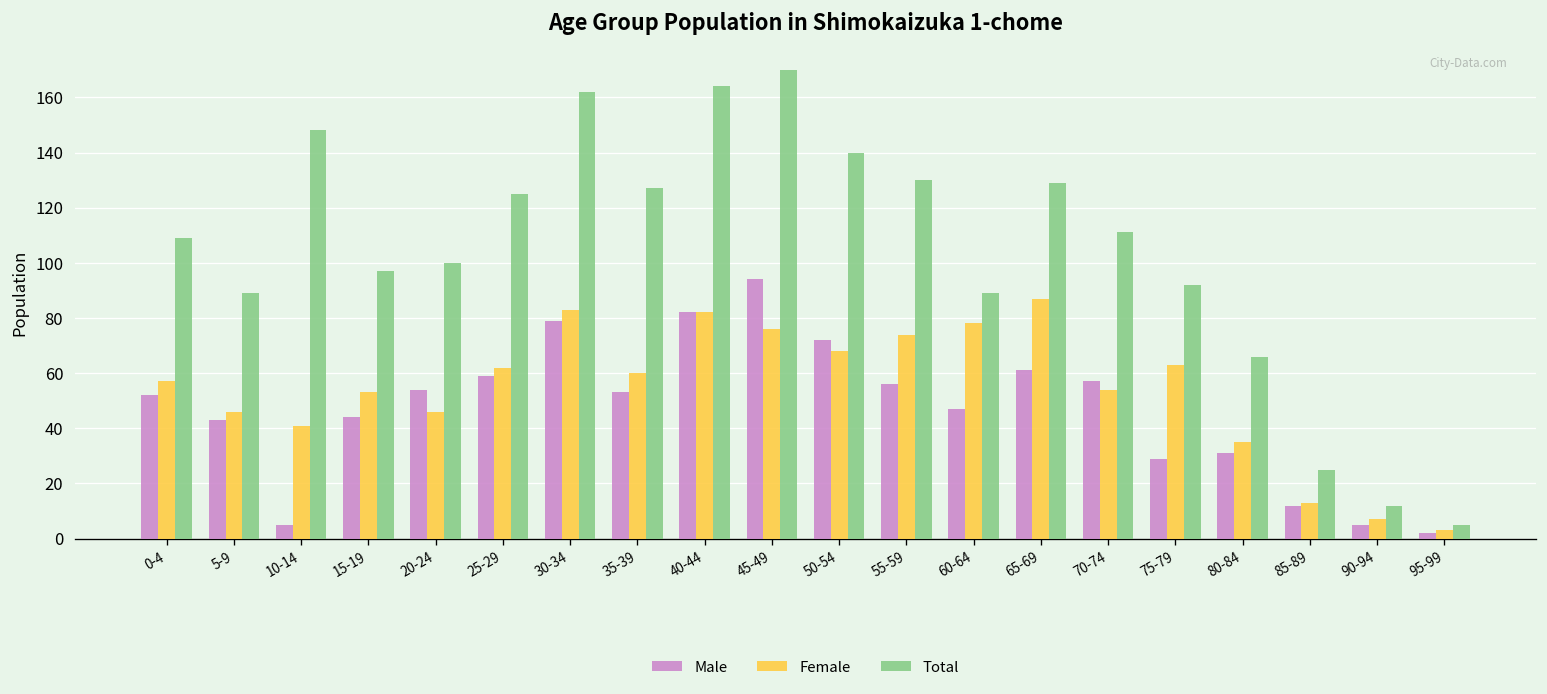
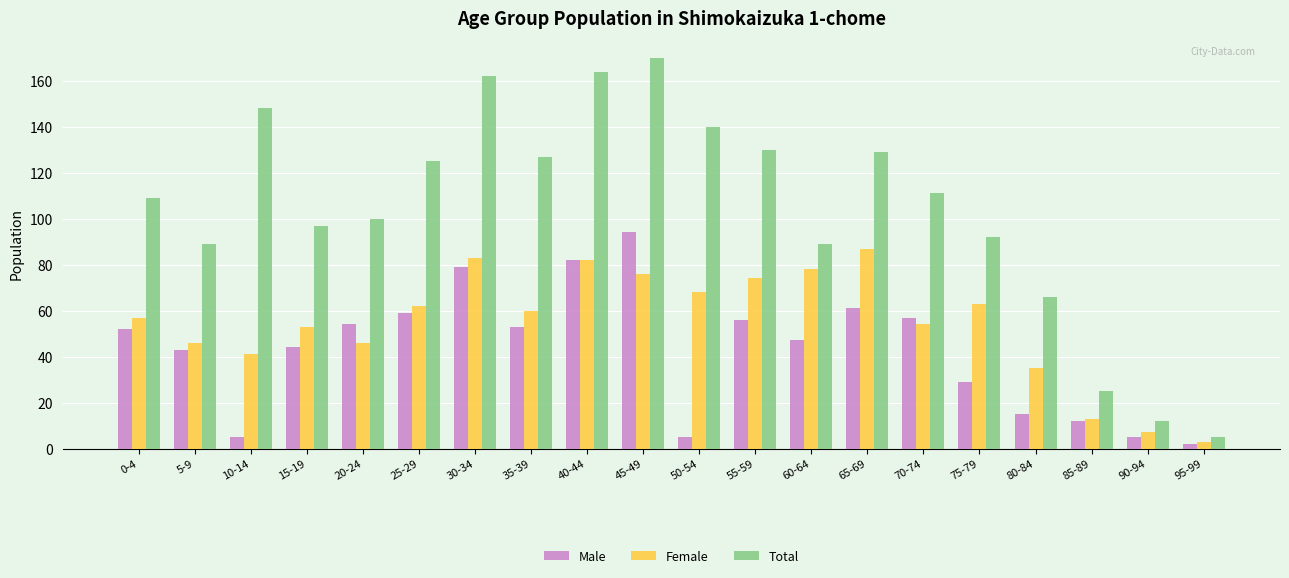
  {
    "Male": {
      "0-4": 52,
      "5-9": 43,
      "10-14": 5,
      "15-19": 44,
      "20-24": 54,
      "25-29": 59,
      "30-34": 79,
      "35-39": 53,
      "40-44": 82,
      "45-49": 94,
-     "50-54": 72,
+     "50-54": 5,
      "55-59": 56,
      "60-64": 47,
      "65-69": 61,
      "70-74": 57,
      "75-79": 29,
-     "80-84": 31,
+     "80-84": 15,
      "85-89": 12,
      "90-94": 5,
      "95-99": 2
    },
    "Female": {
      "0-4": 57,
      "5-9": 46,
      "10-14": 41,
      "15-19": 53,
      "20-24": 46,
      "25-29": 62,
      "30-34": 83,
      "35-39": 60,
      "40-44": 82,
      "45-49": 76,
      "50-54": 68,
      "55-59": 74,
      "60-64": 78,
      "65-69": 87,
      "70-74": 54,
      "75-79": 63,
      "80-84": 35,
      "85-89": 13,
      "90-94": 7,
      "95-99": 3
    },
    "Total": {
      "0-4": 109,
      "5-9": 89,
      "10-14": 148,
      "15-19": 97,
      "20-24": 100,
      "25-29": 125,
      "30-34": 162,
      "35-39": 127,
      "40-44": 164,
      "45-49": 170,
      "50-54": 140,
      "55-59": 130,
      "60-64": 89,
      "65-69": 129,
      "70-74": 111,
      "75-79": 92,
      "80-84": 66,
      "85-89": 25,
      "90-94": 12,
      "95-99": 5
    }
  }
